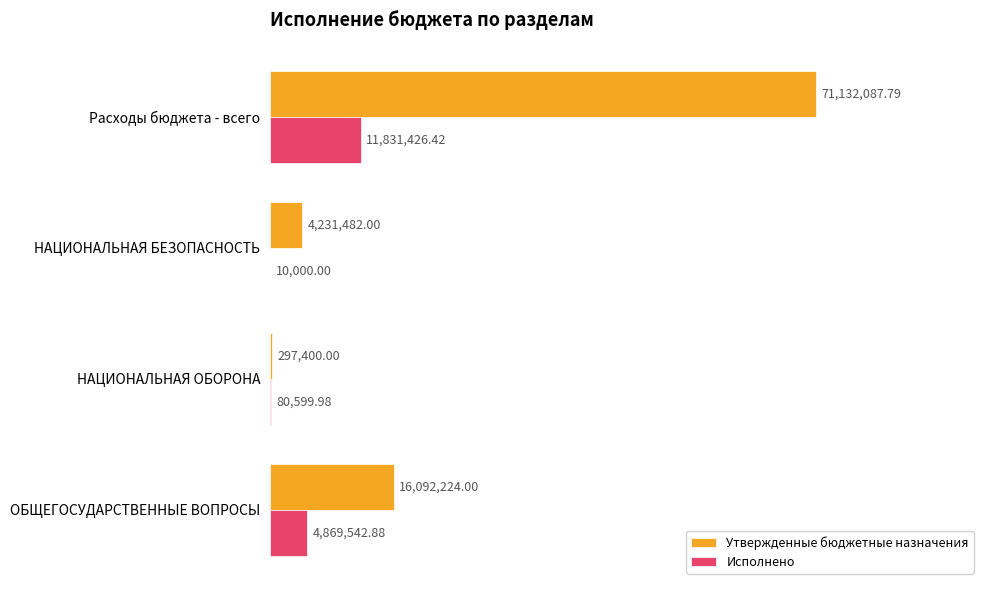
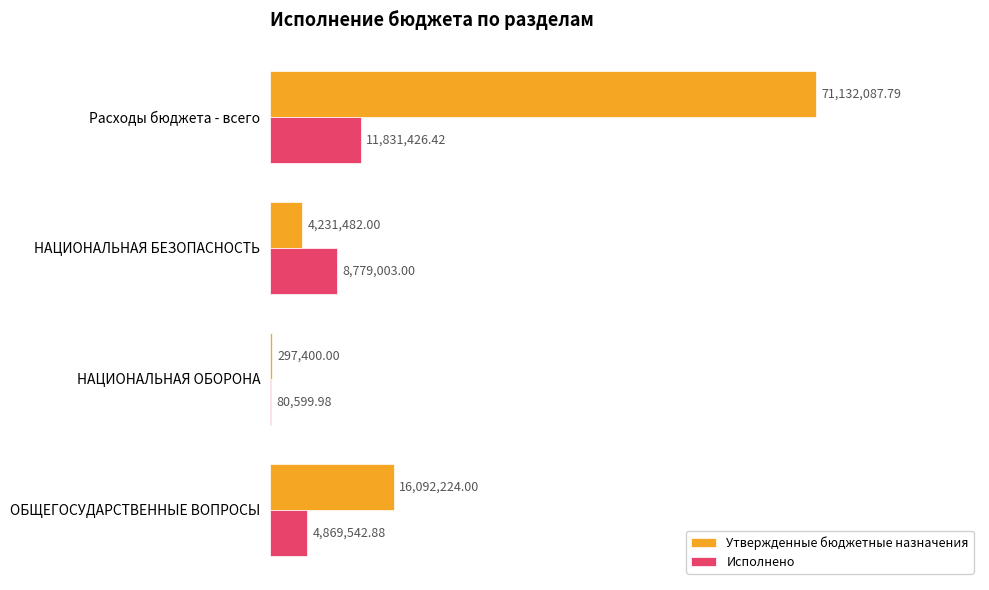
  {
    "Утвержденные бюджетные назначения": {
      "Расходы бюджета - всего": "71,132,087.79",
      "НАЦИОНАЛЬНАЯ БЕЗОПАСНОСТЬ": "4,231,482.00",
      "НАЦИОНАЛЬНАЯ ОБОРОНА": "297,400.00",
      "ОБЩЕГОСУДАРСТВЕННЫЕ ВОПРОСЫ": "16,092,224.00"
    },
    "Исполнено": {
      "Расходы бюджета - всего": "11,831,426.42",
-     "НАЦИОНАЛЬНАЯ БЕЗОПАСНОСТЬ": "10,000.00",
+     "НАЦИОНАЛЬНАЯ БЕЗОПАСНОСТЬ": "8,779,003.00",
      "НАЦИОНАЛЬНАЯ ОБОРОНА": "80,599.98",
      "ОБЩЕГОСУДАРСТВЕННЫЕ ВОПРОСЫ": "4,869,542.88"
    }
  }
